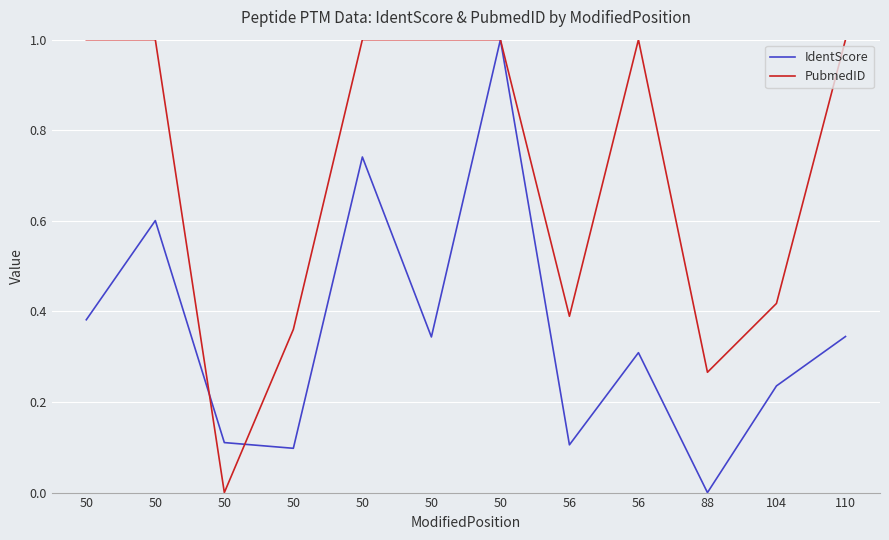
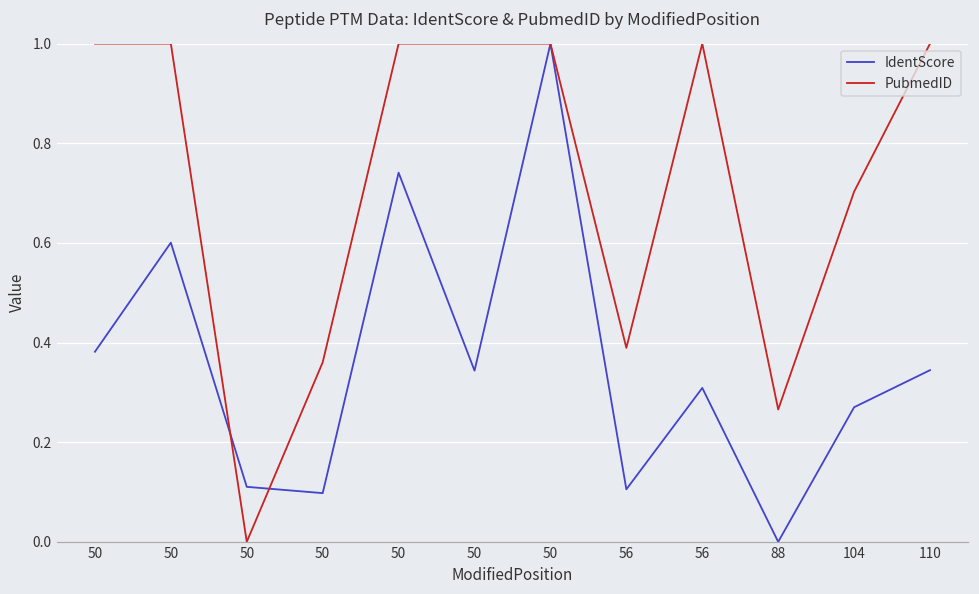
  {
    "IdentScore": {
      "88": 0.00,
-     "104": 0.24,
+     "104": 0.27,
      "110": 0.34
    },
    "PubmedID": {
      "88": 0.27,
-     "104": 0.42,
+     "104": 0.70,
      "110": 1.00
    }
  }
